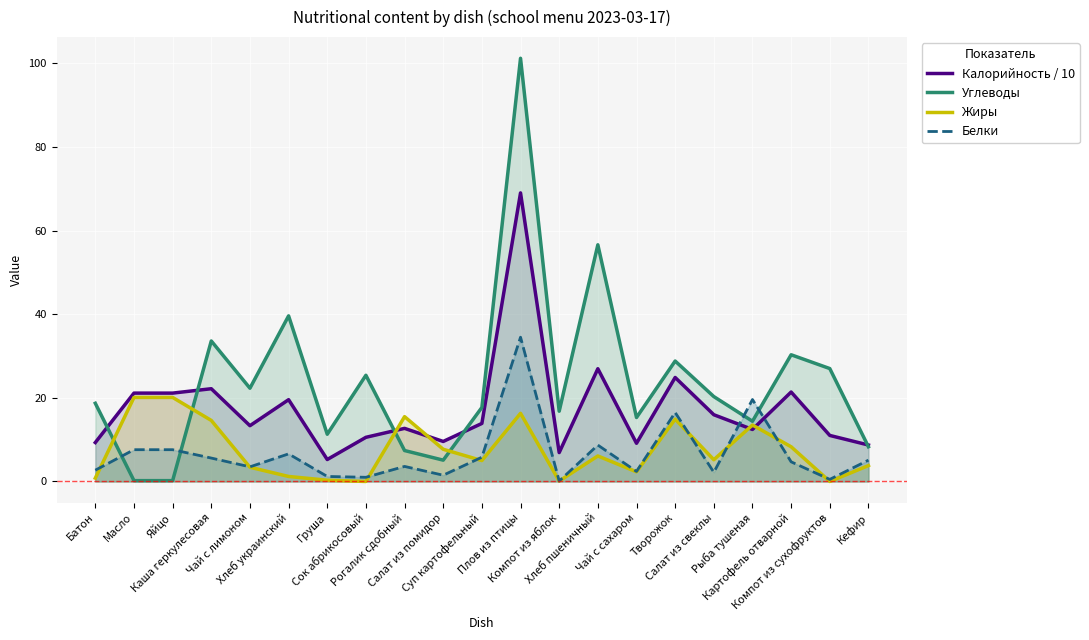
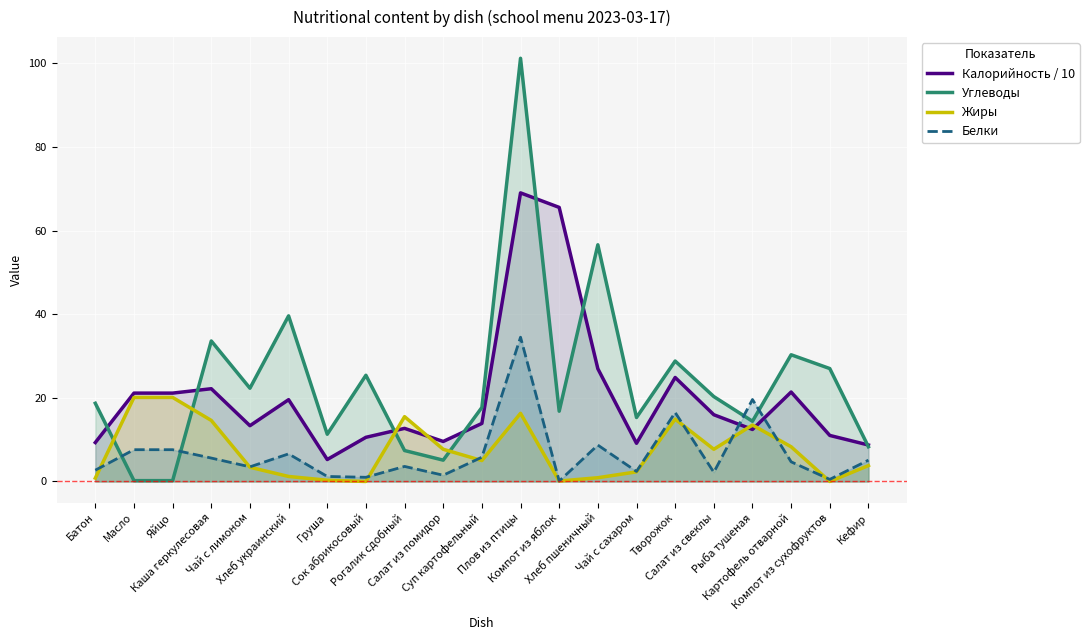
  {
    "Калорийность / 10": {
      "Батон": 9,
      "Масло": 21,
      "Яйцо": 21,
      "Каша геркулесовая": 22,
      "Чай с лимоном": 13,
      "Хлеб украинский": 20,
      "Груша": 5,
      "Сок абрикосовый": 11,
      "Рогалик сдобный": 13,
      "Салат из помидор": 10,
      "Суп картофельный": 14,
      "Плов из птицы": 69,
-     "Компот из яблок": 7,
+     "Компот из яблок": 66,
      "Хлеб пшеничный": 27,
      "Чай с сахаром": 9,
      "Творожок": 25,
      "Салат из свеклы": 16,
      "Рыба тушеная": 12,
      "Картофель отварной": 21,
      "Компот из сухофруктов": 11
    },
    "Жиры": {
      "Батон": 1,
      "Масло": 20,
      "Яйцо": 20,
      "Каша геркулесовая": 15,
      "Хлеб украинский": 1,
      "Груша": 0,
      "Сок абрикосовый": 0,
      "Рогалик сдобный": 16,
      "Салат из помидор": 8,
      "Суп картофельный": 5,
      "Плов из птицы": 16,
-     "Хлеб пшеничный": 6,
+     "Хлеб пшеничный": 1,
      "Творожок": 15,
-     "Салат из свеклы": 5,
+     "Салат из свеклы": 8,
      "Рыба тушеная": 14,
      "Картофель отварной": 8,
      "Кефир": 4
    }
  }
